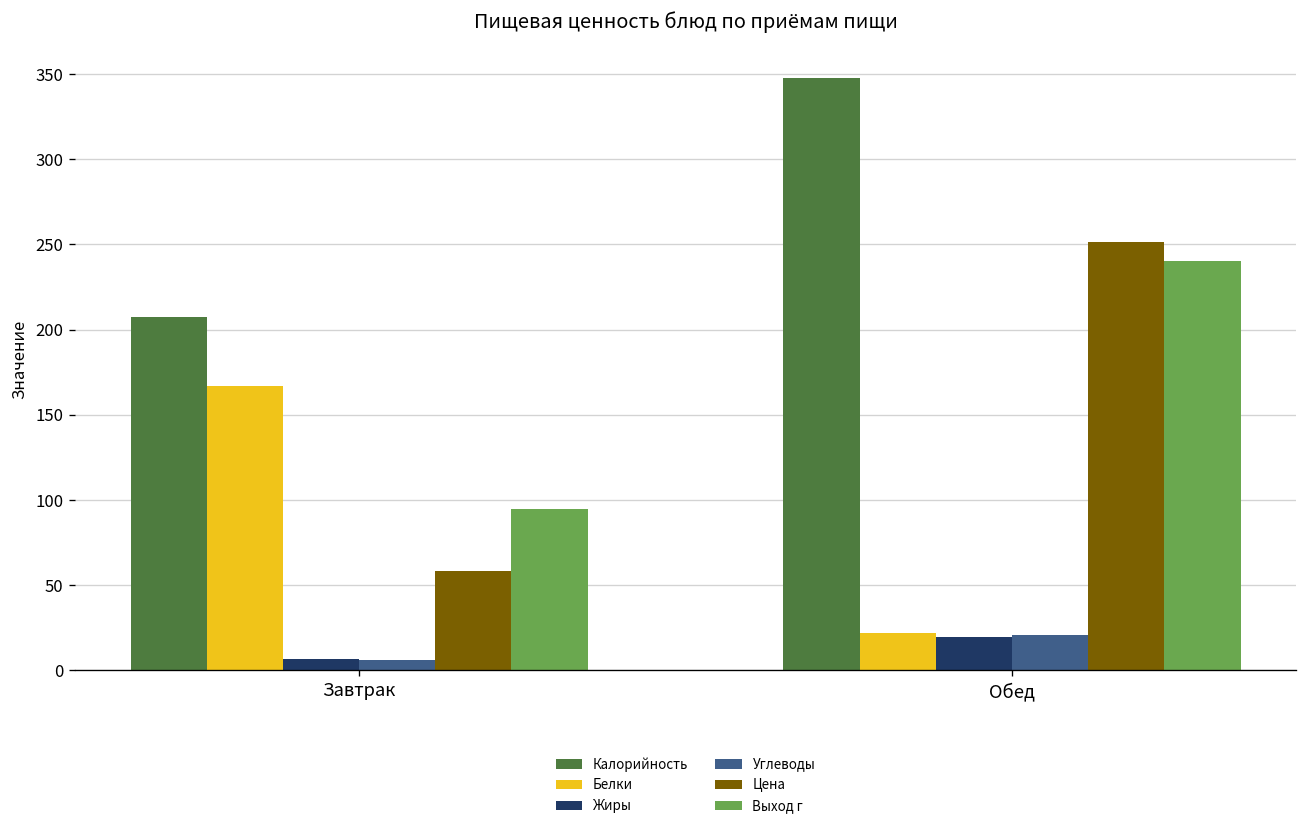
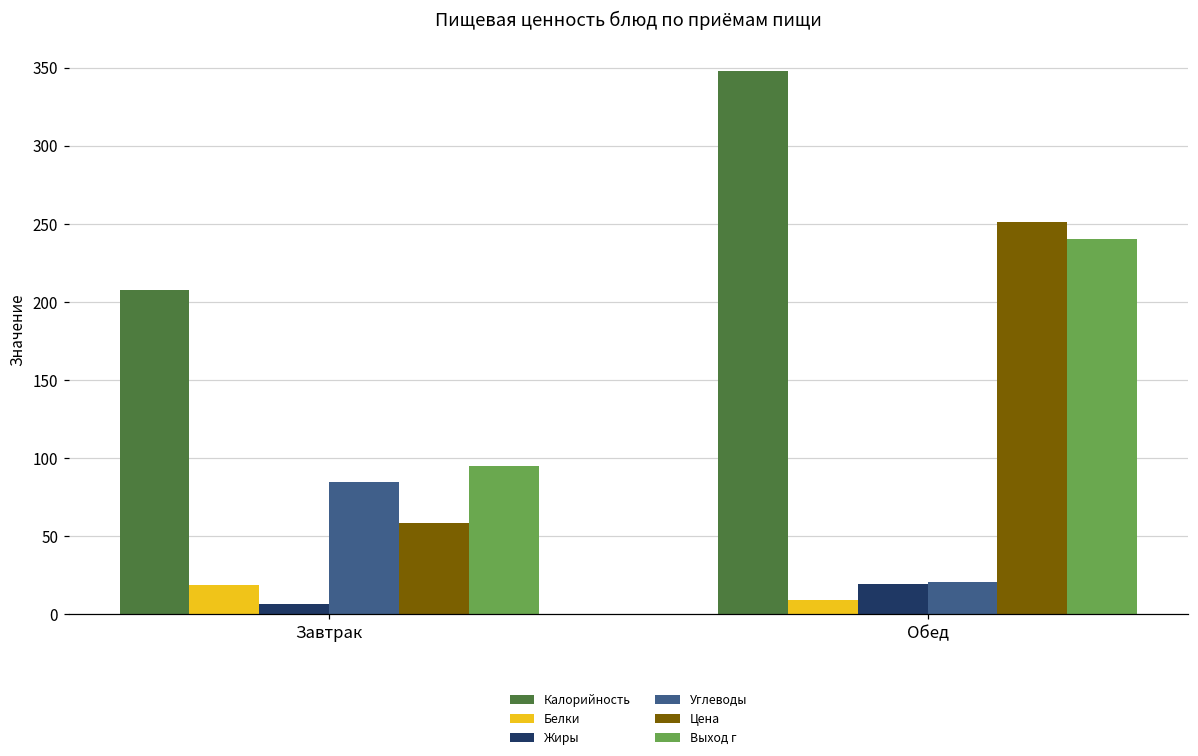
  {
    "Белки": {
-     "Завтрак": 167,
-     "Обед": 22
+     "Завтрак": 19,
+     "Обед": 9
    },
    "Жиры": {
      "Завтрак": 6,
      "Обед": 19
    },
    "Углеводы": {
-     "Завтрак": 6,
+     "Завтрак": 85,
      "Обед": 21
    },
    "Цена": {
      "Завтрак": 59,
      "Обед": 251
    }
  }
